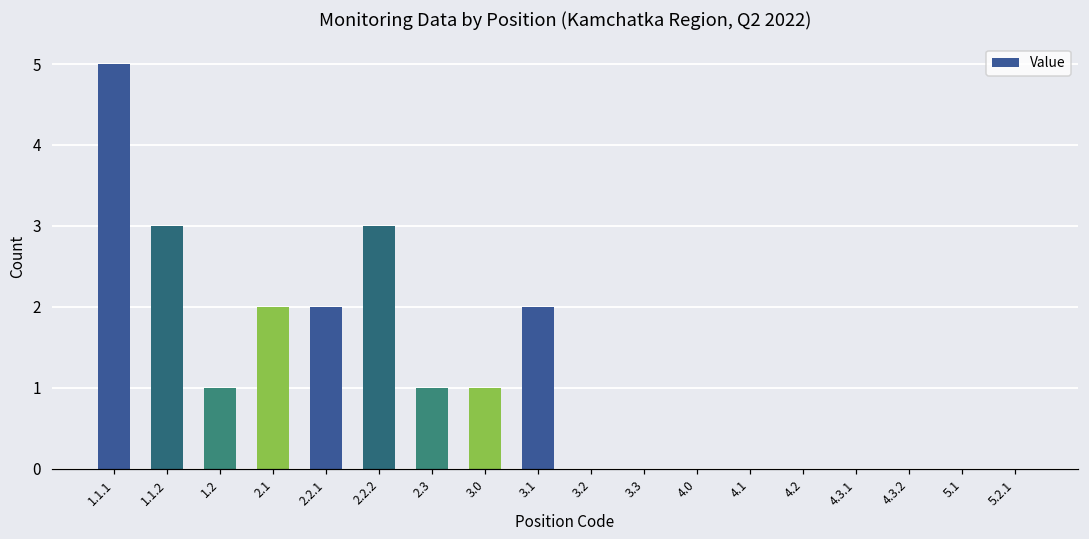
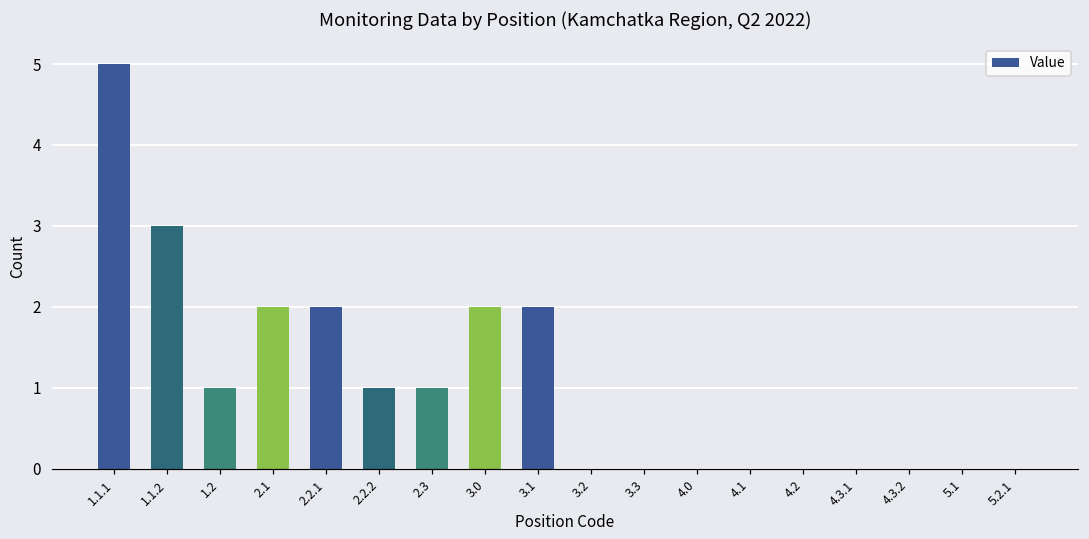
  {
    "1.1.1": 5,
    "1.1.2": 3,
    "1.2": 1,
    "2.1": 2,
    "2.2.1": 2,
-   "2.2.2": 3,
+   "2.2.2": 1,
    "2.3": 1,
-   "3.0": 1,
+   "3.0": 2,
    "3.1": 2,
    "3.2": 0,
    "3.3": 0,
    "4.0": 0,
    "4.1": 0,
    "4.2": 0,
    "4.3.1": 0,
    "4.3.2": 0,
    "5.1": 0,
    "5.2.1": 0
  }
